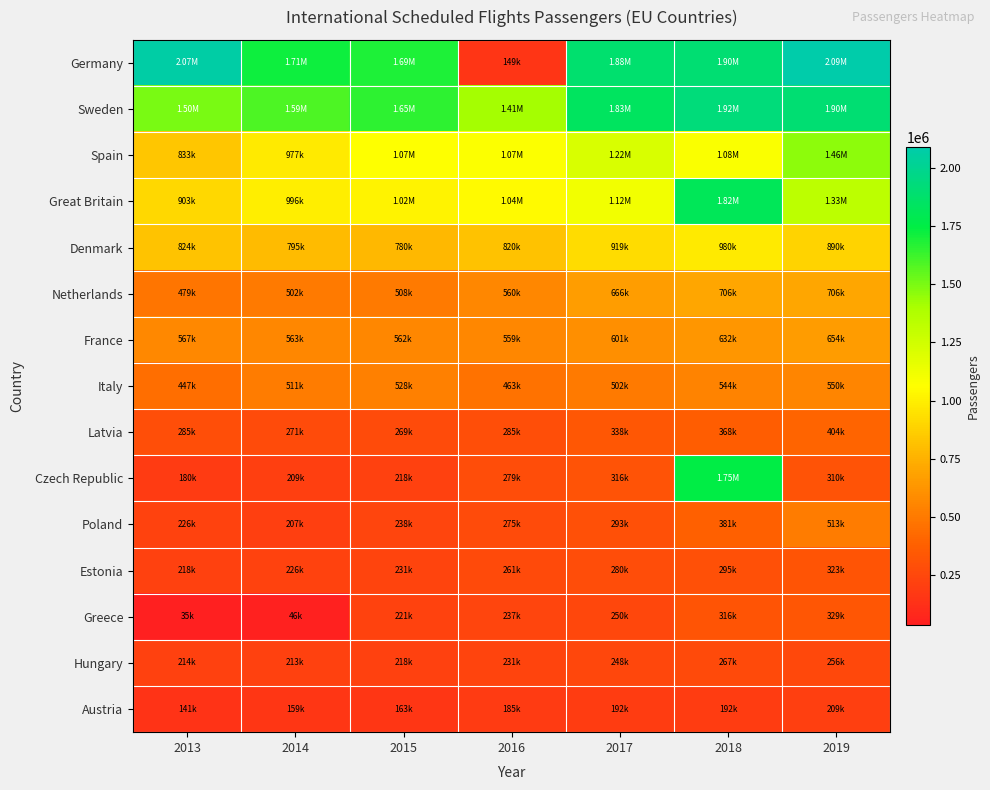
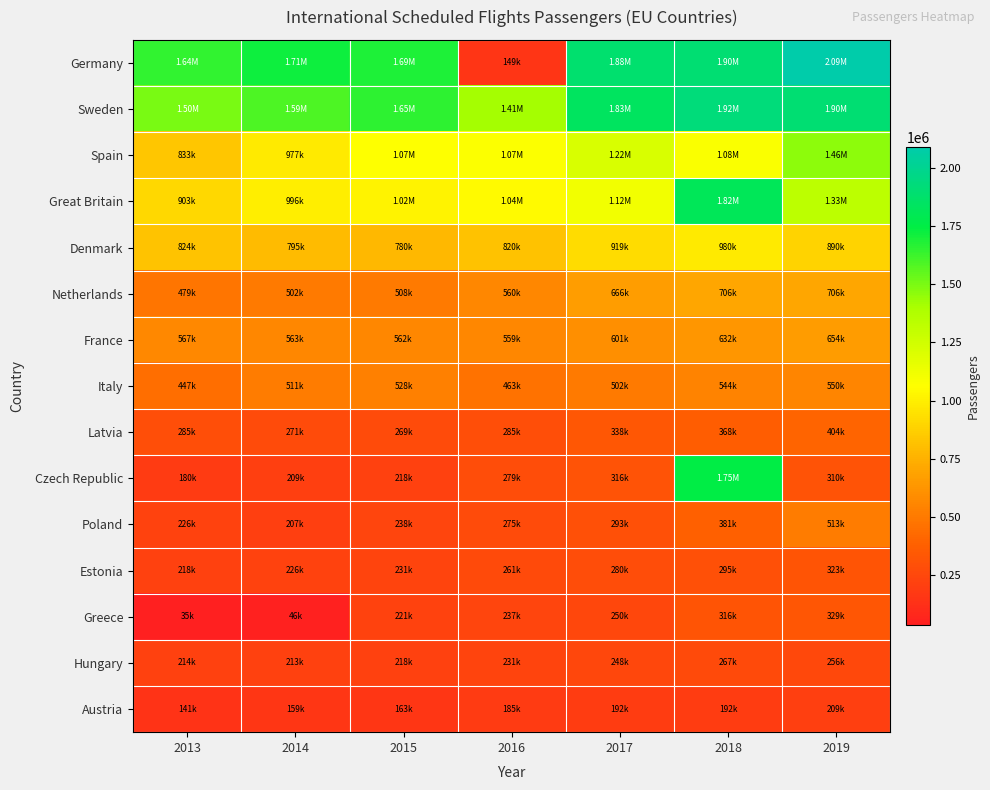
  {
    "Germany": {
-     "2013": "2.07M",
+     "2013": "1.64M",
      "2014": "1.71M",
      "2015": "1.69M",
      "2016": "149k",
      "2017": "1.88M",
      "2018": "1.90M",
      "2019": "2.09M"
    },
    "Sweden": {
      "2013": "1.50M",
      "2014": "1.59M",
      "2015": "1.65M",
      "2016": "1.41M",
      "2017": "1.83M",
      "2018": "1.92M",
      "2019": "1.90M"
    },
    "Spain": {
      "2013": "833k",
      "2014": "977k",
      "2015": "1.07M",
      "2016": "1.07M",
      "2017": "1.22M",
      "2018": "1.08M",
      "2019": "1.46M"
    },
    "Great Britain": {
      "2013": "903k",
      "2014": "996k",
      "2015": "1.02M",
      "2016": "1.04M",
      "2017": "1.12M",
      "2018": "1.82M",
      "2019": "1.33M"
    },
    "Denmark": {
      "2013": "824k",
      "2014": "795k",
      "2015": "780k",
      "2016": "820k",
      "2017": "919k",
      "2018": "980k",
      "2019": "890k"
    },
    "Netherlands": {
      "2013": "479k",
      "2014": "502k",
      "2015": "508k",
      "2016": "560k",
      "2017": "666k",
      "2018": "706k",
      "2019": "706k"
    },
    "France": {
      "2013": "567k",
      "2014": "563k",
      "2015": "562k",
      "2016": "559k",
      "2017": "601k",
      "2018": "632k",
      "2019": "654k"
    },
    "Italy": {
      "2013": "447k",
      "2014": "511k",
      "2015": "528k",
      "2016": "463k",
      "2017": "502k",
      "2018": "544k",
      "2019": "550k"
    },
    "Latvia": {
      "2013": "285k",
      "2014": "271k",
      "2015": "269k",
      "2016": "285k",
      "2017": "338k",
      "2018": "368k",
      "2019": "404k"
    },
    "Czech Republic": {
      "2013": "180k",
      "2014": "209k",
      "2015": "218k",
      "2016": "279k",
      "2017": "316k",
      "2018": "1.75M",
      "2019": "310k"
    },
    "Poland": {
      "2013": "226k",
      "2014": "207k",
      "2015": "238k",
      "2016": "275k",
      "2017": "293k",
      "2018": "381k",
      "2019": "513k"
    },
    "Estonia": {
      "2013": "218k",
      "2014": "226k",
      "2015": "231k",
      "2016": "261k",
      "2017": "280k",
      "2018": "295k",
      "2019": "323k"
    },
    "Greece": {
      "2013": "35k",
      "2014": "46k",
      "2015": "221k",
      "2016": "237k",
      "2017": "250k",
      "2018": "316k",
      "2019": "329k"
    },
    "Hungary": {
      "2013": "214k",
      "2014": "213k",
      "2015": "218k",
      "2016": "231k",
      "2017": "248k",
      "2018": "267k",
      "2019": "256k"
    },
    "Austria": {
      "2013": "141k",
      "2014": "159k",
      "2015": "163k",
      "2016": "185k",
      "2017": "192k",
      "2018": "192k",
      "2019": "209k"
    }
  }
